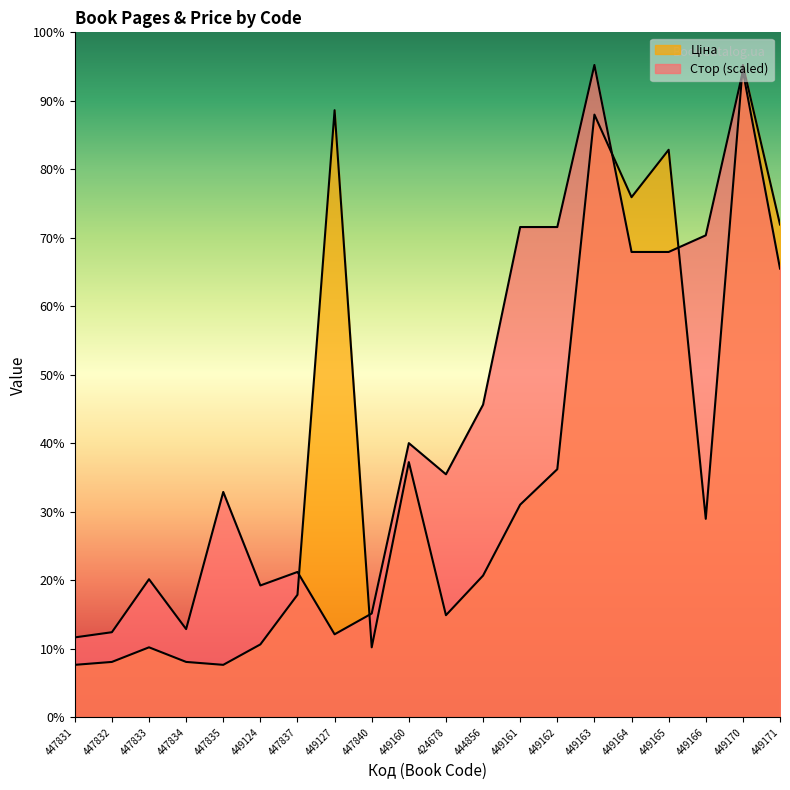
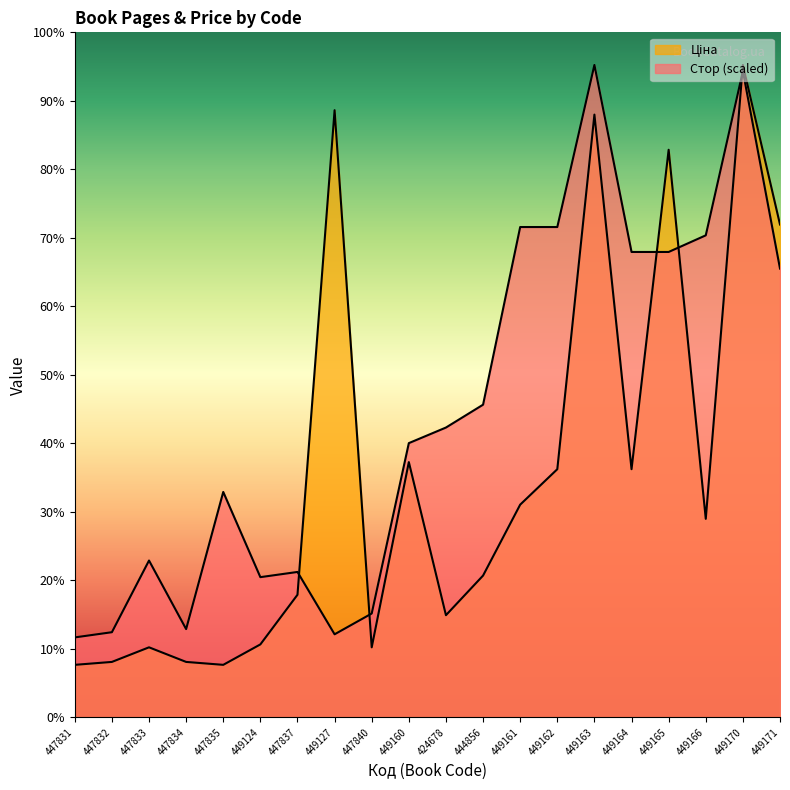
  {
    "Ціна": {
      "447831": "8%",
      "447832": "8%",
      "447833": "10%",
      "447834": "8%",
      "447835": "8%",
      "449124": "11%",
      "447837": "18%",
      "449127": "89%",
      "447840": "10%",
      "449160": "37%",
      "424678": "15%",
      "444856": "21%",
      "449161": "31%",
      "449162": "36%",
      "449163": "88%",
-     "449164": "76%",
+     "449164": "36%",
      "449165": "83%",
      "449166": "29%",
      "449171": "72%"
    },
    "Стор (scaled)": {
      "447831": "12%",
      "447832": "12%",
-     "447833": "20%",
+     "447833": "23%",
      "447834": "13%",
      "447835": "33%",
-     "449124": "19%",
+     "449124": "20%",
      "447837": "21%",
      "449127": "12%",
      "447840": "15%",
      "449160": "40%",
-     "424678": "35%",
+     "424678": "42%",
      "444856": "46%",
      "449161": "72%",
      "449162": "72%",
      "449163": "95%",
      "449164": "68%",
      "449165": "68%",
      "449166": "70%",
      "449171": "66%"
    }
  }
